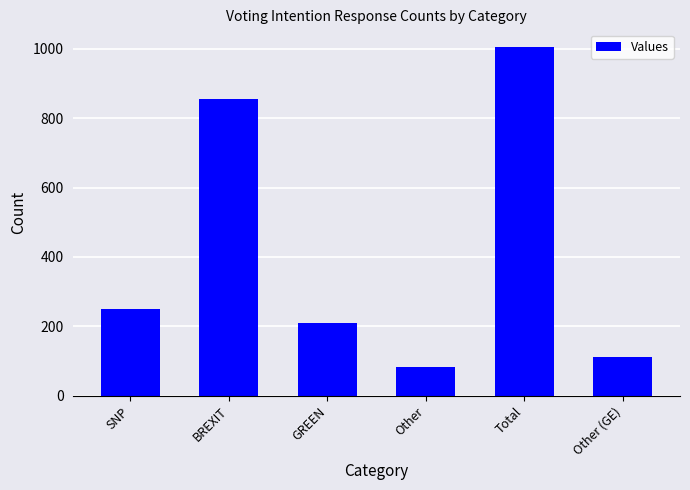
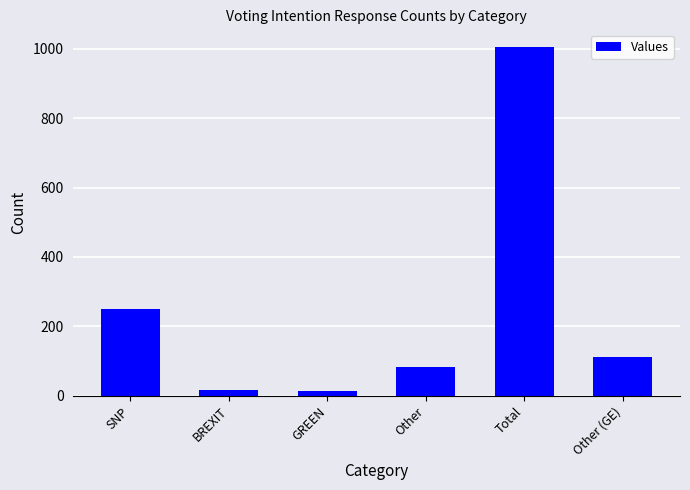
  {
    "SNP": 250,
-   "BREXIT": 860,
-   "GREEN": 210,
+   "BREXIT": 20,
+   "GREEN": 10,
    "Other": 80,
    "Total": 1010,
    "Other (GE)": 110
  }
